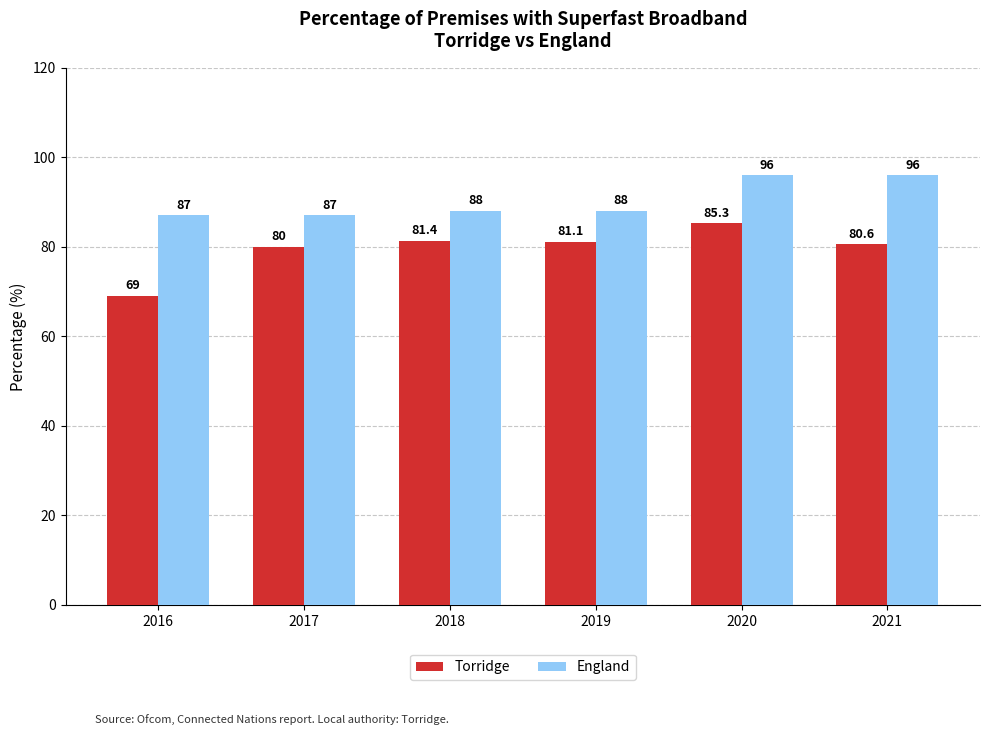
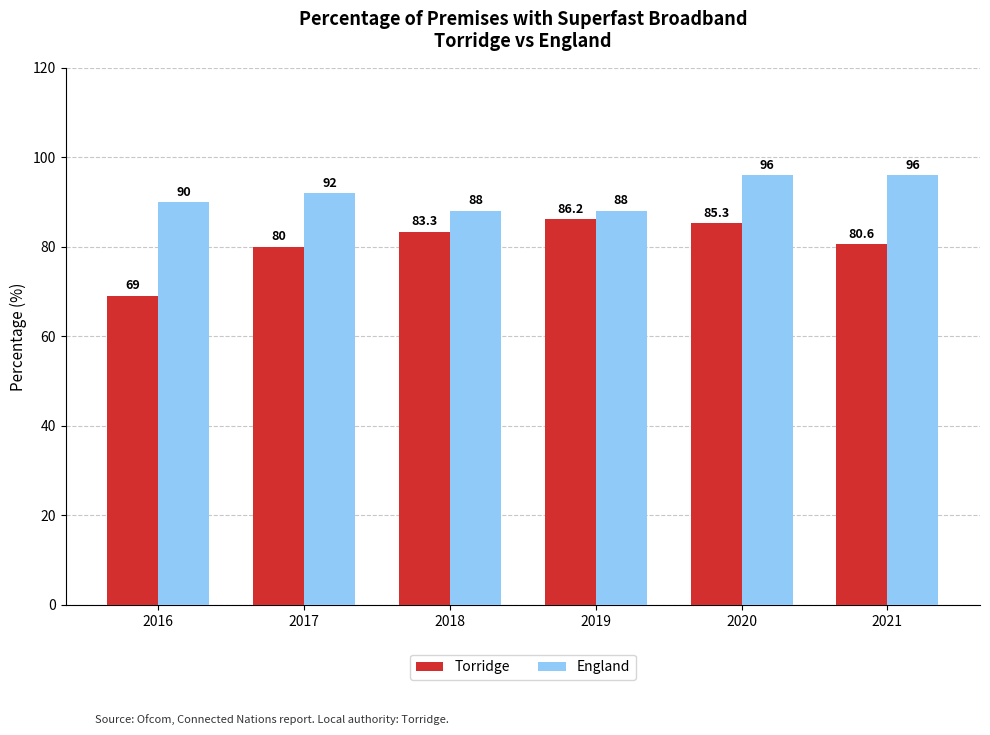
  {
    "Torridge": {
      "2016": 69,
      "2017": 80,
-     "2018": 81.4,
-     "2019": 81.1,
+     "2018": 83.3,
+     "2019": 86.2,
      "2020": 85.3,
      "2021": 80.6
    },
    "England": {
-     "2016": 87,
-     "2017": 87,
+     "2016": 90,
+     "2017": 92,
      "2018": 88,
      "2019": 88,
      "2020": 96,
      "2021": 96
    }
  }
